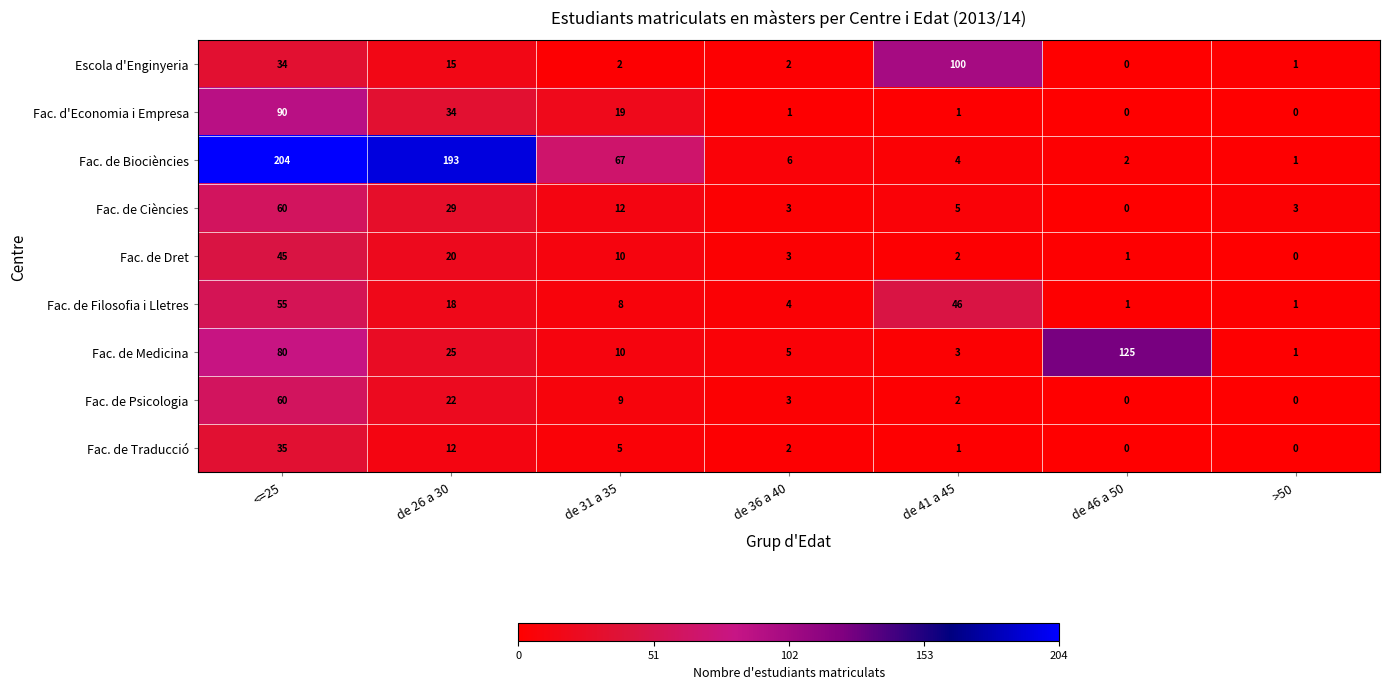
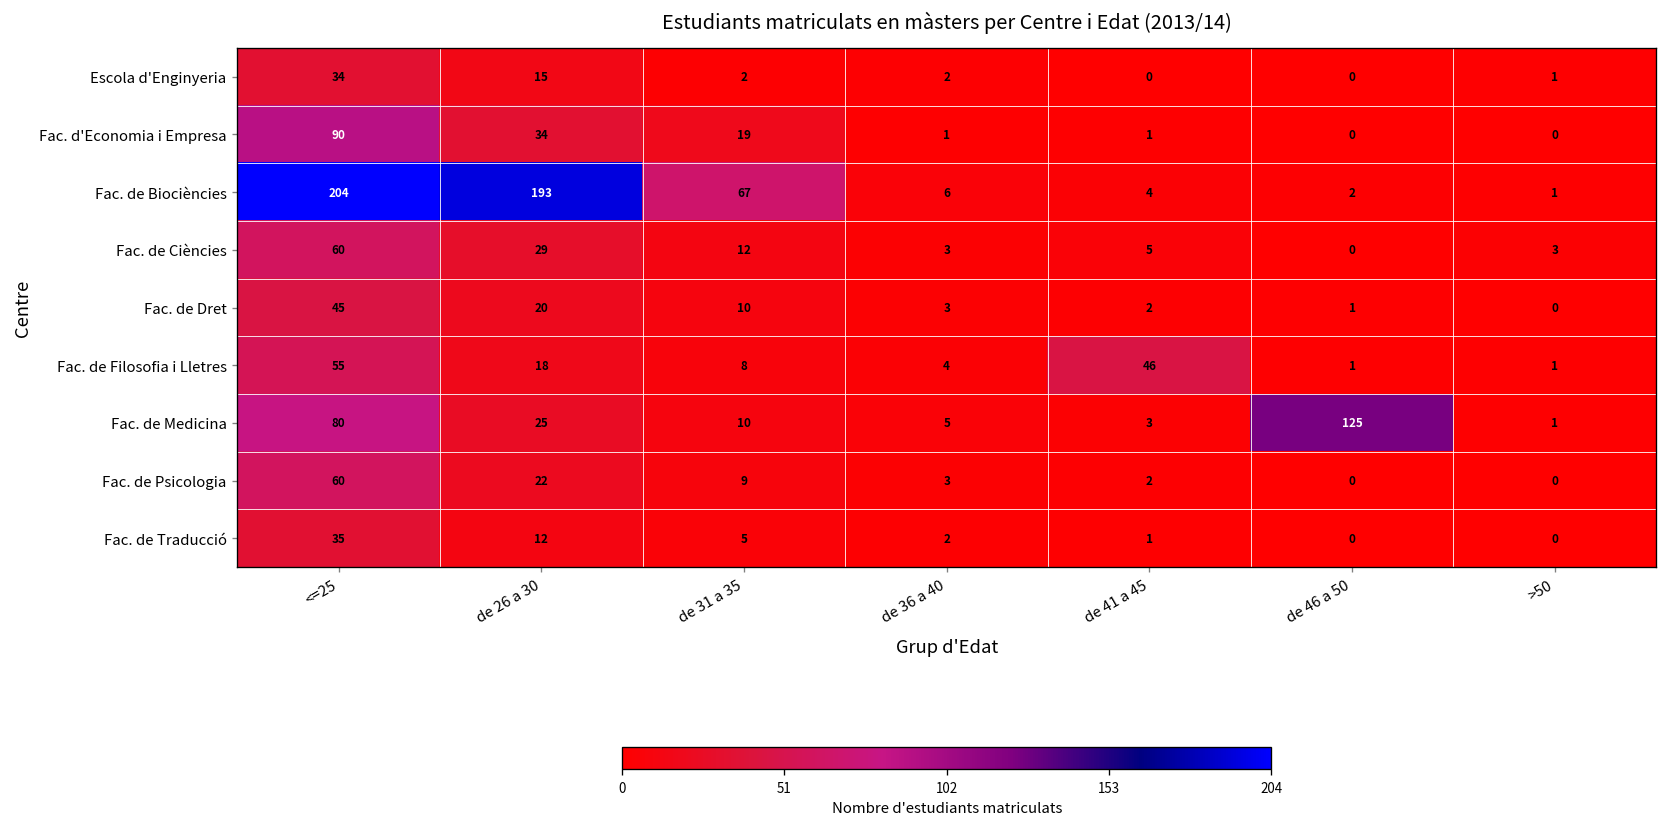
  {
    "Escola d'Enginyeria": {
      "<=25": 34,
      "de 26 a 30": 15,
      "de 31 a 35": 2,
      "de 36 a 40": 2,
-     "de 41 a 45": 100,
+     "de 41 a 45": 0,
      "de 46 a 50": 0,
      ">50": 1
    },
    "Fac. d'Economia i Empresa": {
      "<=25": 90,
      "de 26 a 30": 34,
      "de 31 a 35": 19,
      "de 36 a 40": 1,
      "de 41 a 45": 1,
      "de 46 a 50": 0,
      ">50": 0
    },
    "Fac. de Biociències": {
      "<=25": 204,
      "de 26 a 30": 193,
      "de 31 a 35": 67,
      "de 36 a 40": 6,
      "de 41 a 45": 4,
      "de 46 a 50": 2,
      ">50": 1
    },
    "Fac. de Ciències": {
      "<=25": 60,
      "de 26 a 30": 29,
      "de 31 a 35": 12,
      "de 36 a 40": 3,
      "de 41 a 45": 5,
      "de 46 a 50": 0,
      ">50": 3
    },
    "Fac. de Dret": {
      "<=25": 45,
      "de 26 a 30": 20,
      "de 31 a 35": 10,
      "de 36 a 40": 3,
      "de 41 a 45": 2,
      "de 46 a 50": 1,
      ">50": 0
    },
    "Fac. de Filosofia i Lletres": {
      "<=25": 55,
      "de 26 a 30": 18,
      "de 31 a 35": 8,
      "de 36 a 40": 4,
      "de 41 a 45": 46,
      "de 46 a 50": 1,
      ">50": 1
    },
    "Fac. de Medicina": {
      "<=25": 80,
      "de 26 a 30": 25,
      "de 31 a 35": 10,
      "de 36 a 40": 5,
      "de 41 a 45": 3,
      "de 46 a 50": 125,
      ">50": 1
    },
    "Fac. de Psicologia": {
      "<=25": 60,
      "de 26 a 30": 22,
      "de 31 a 35": 9,
      "de 36 a 40": 3,
      "de 41 a 45": 2,
      "de 46 a 50": 0,
      ">50": 0
    },
    "Fac. de Traducció": {
      "<=25": 35,
      "de 26 a 30": 12,
      "de 31 a 35": 5,
      "de 36 a 40": 2,
      "de 41 a 45": 1,
      "de 46 a 50": 0,
      ">50": 0
    }
  }
